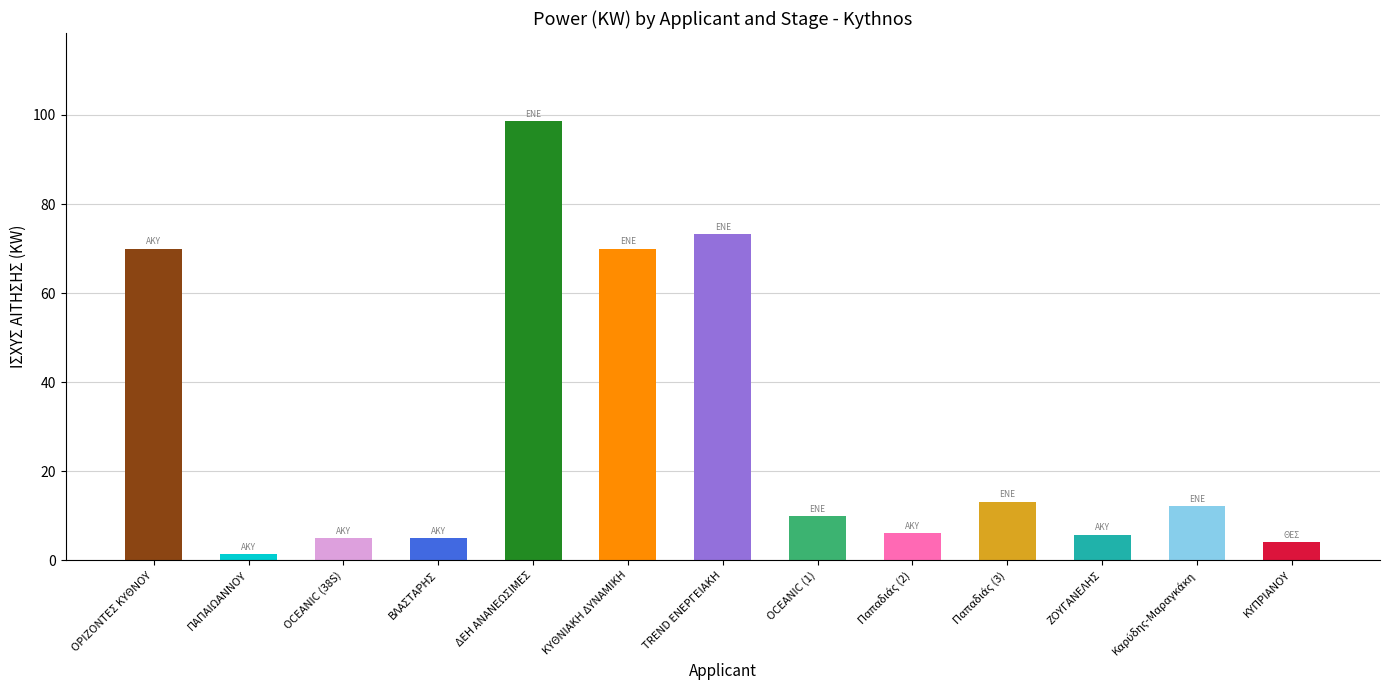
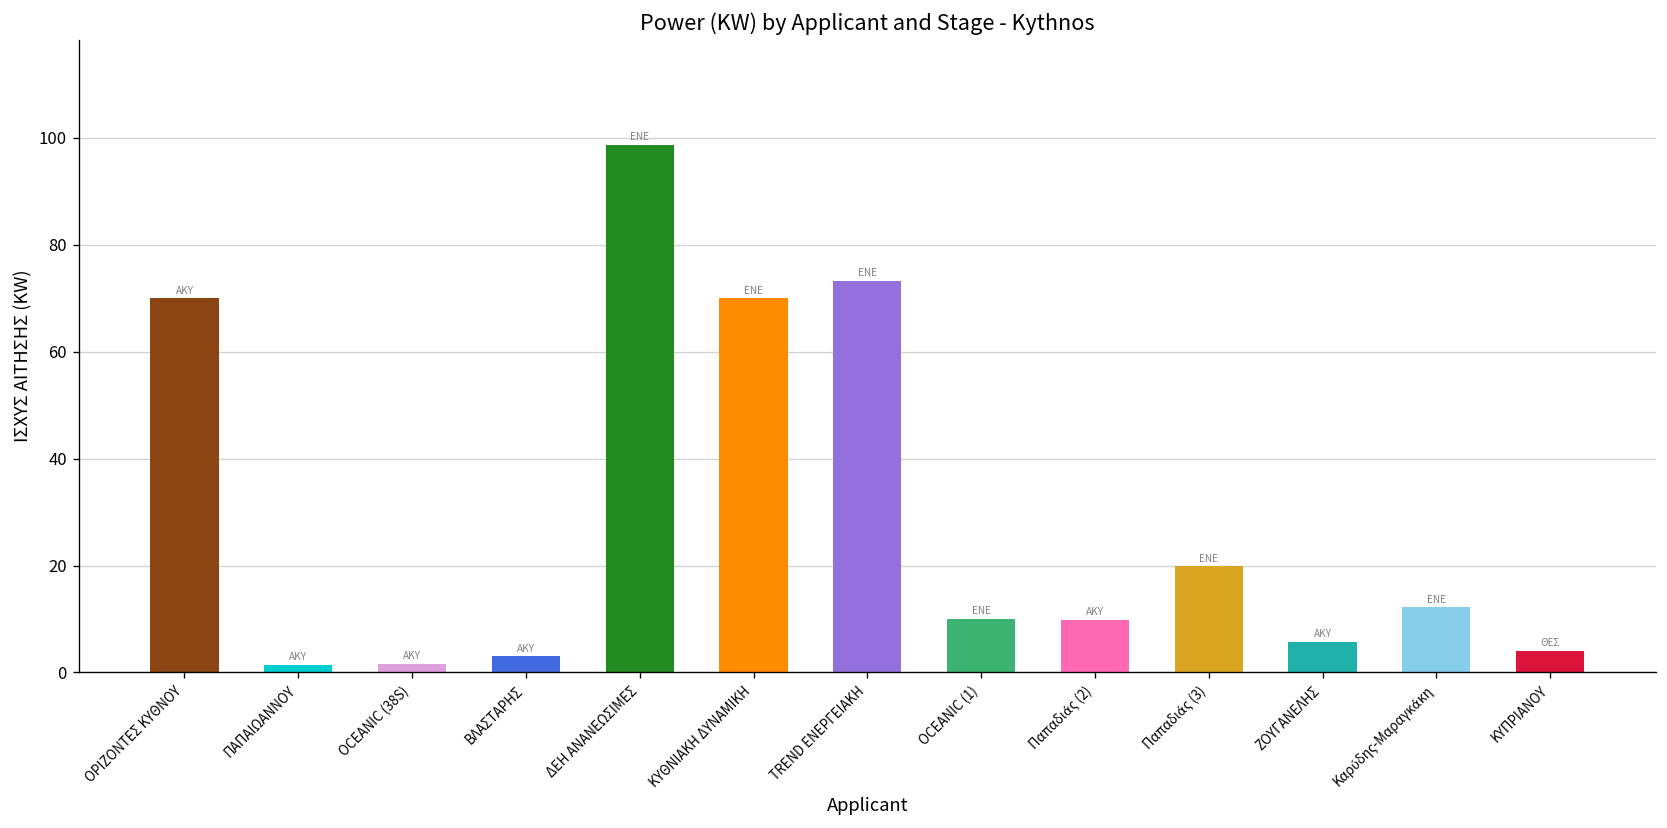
  {
    "ΟΡΙΖΟΝΤΕΣ ΚΥΘΝΟΥ": 70,
    "ΠΑΠΑΙΩΑΝΝΟΥ": 1,
-   "OCEANIC (38S)": 5,
-   "ΒΛΑΣΤΑΡΗΣ": 5,
+   "OCEANIC (38S)": 2,
+   "ΒΛΑΣΤΑΡΗΣ": 3,
    "ΔΕΗ ΑΝΑΝΕΩΣΙΜΕΣ": 99,
    "ΚΥΘΝΙΑΚΗ ΔΥΝΑΜΙΚΗ": 70,
    "TREND ΕΝΕΡΓΕΙΑΚΗ": 73,
    "OCEANIC (1)": 10,
-   "Παπαδιάς (2)": 6,
-   "Παπαδιάς (3)": 13,
+   "Παπαδιάς (2)": 10,
+   "Παπαδιάς (3)": 20,
    "ΖΟΥΓΑΝΕΛΗΣ": 6,
    "Καρύδης-Μαραγκάκη": 12,
    "ΚΥΠΡΙΑΝΟΥ": 4
  }
